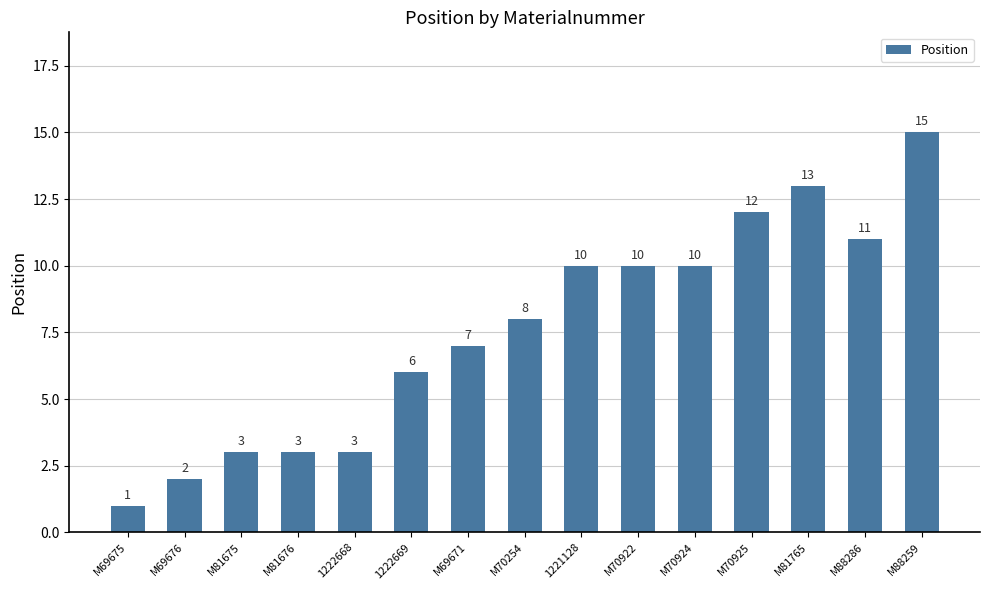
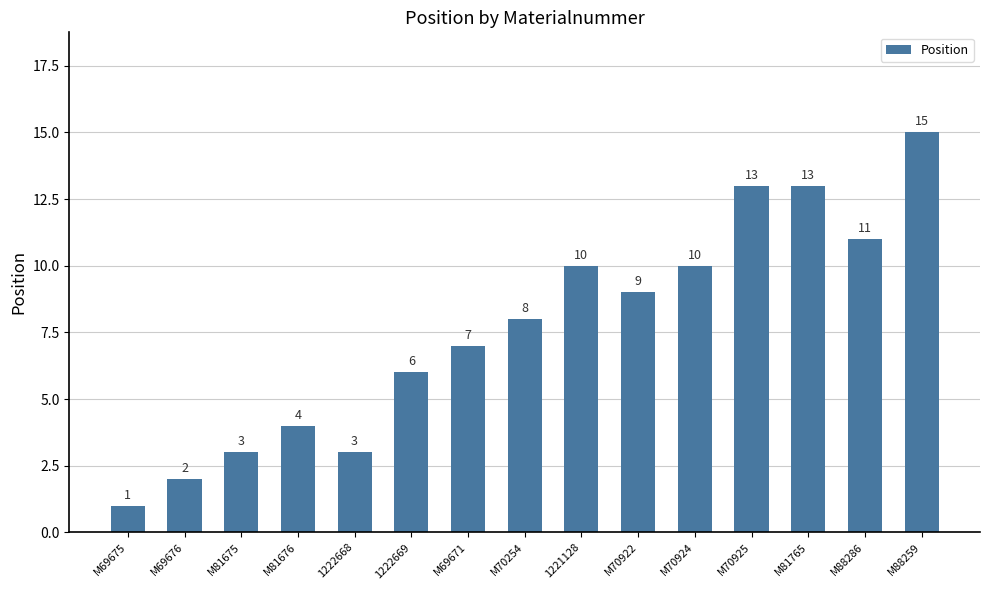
  {
    "M69675": 1,
    "M69676": 2,
    "M81675": 3,
-   "M81676": 3,
+   "M81676": 4,
    "1222668": 3,
    "1222669": 6,
    "M69671": 7,
    "M70254": 8,
    "1221128": 10,
-   "M70922": 10,
+   "M70922": 9,
    "M70924": 10,
-   "M70925": 12,
+   "M70925": 13,
    "M81765": 13,
    "M88286": 11,
    "M88259": 15
  }
